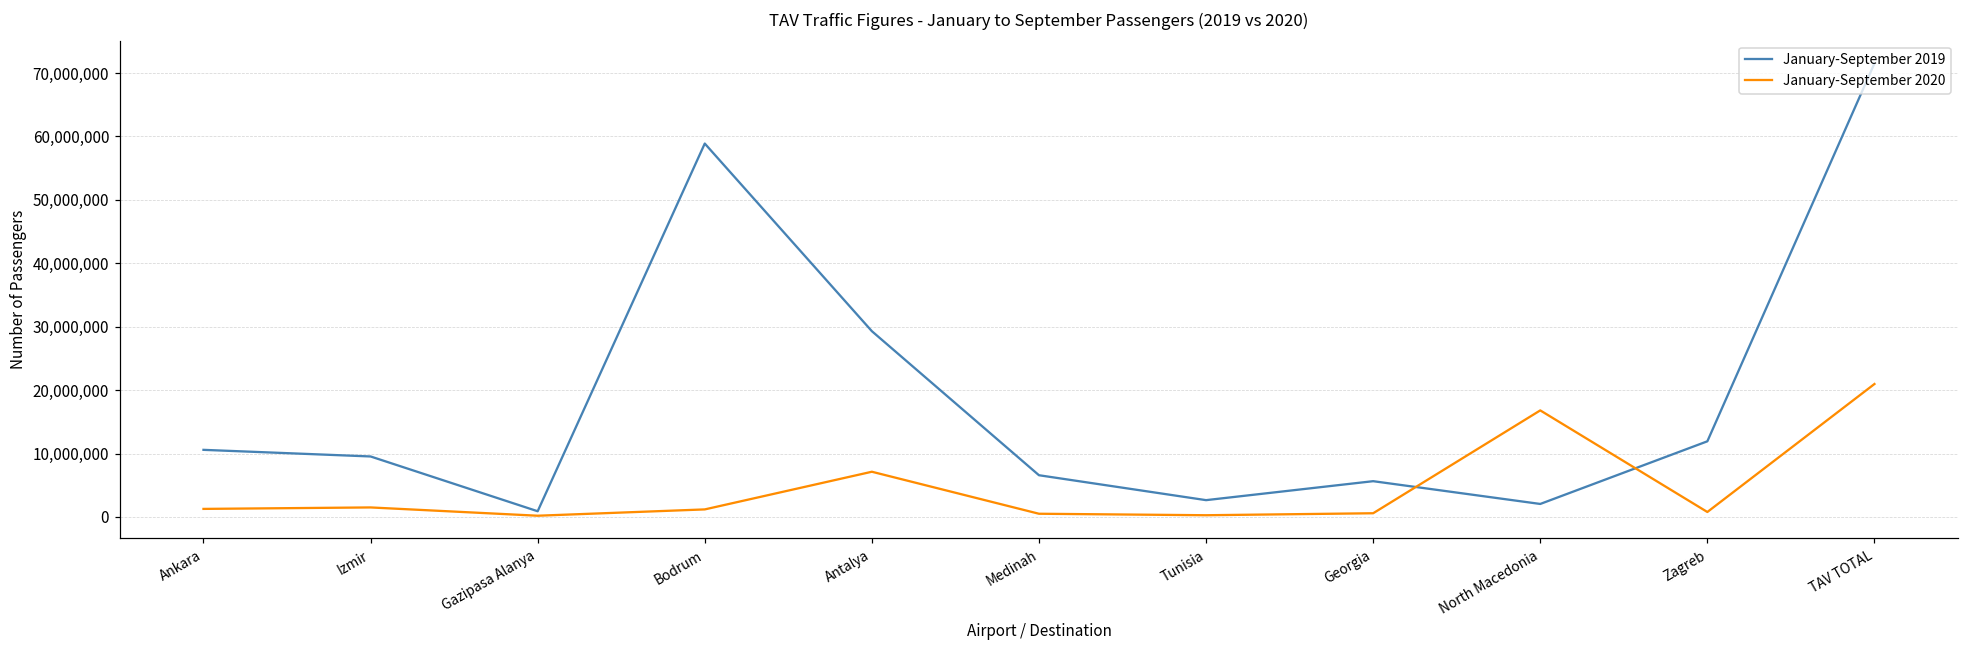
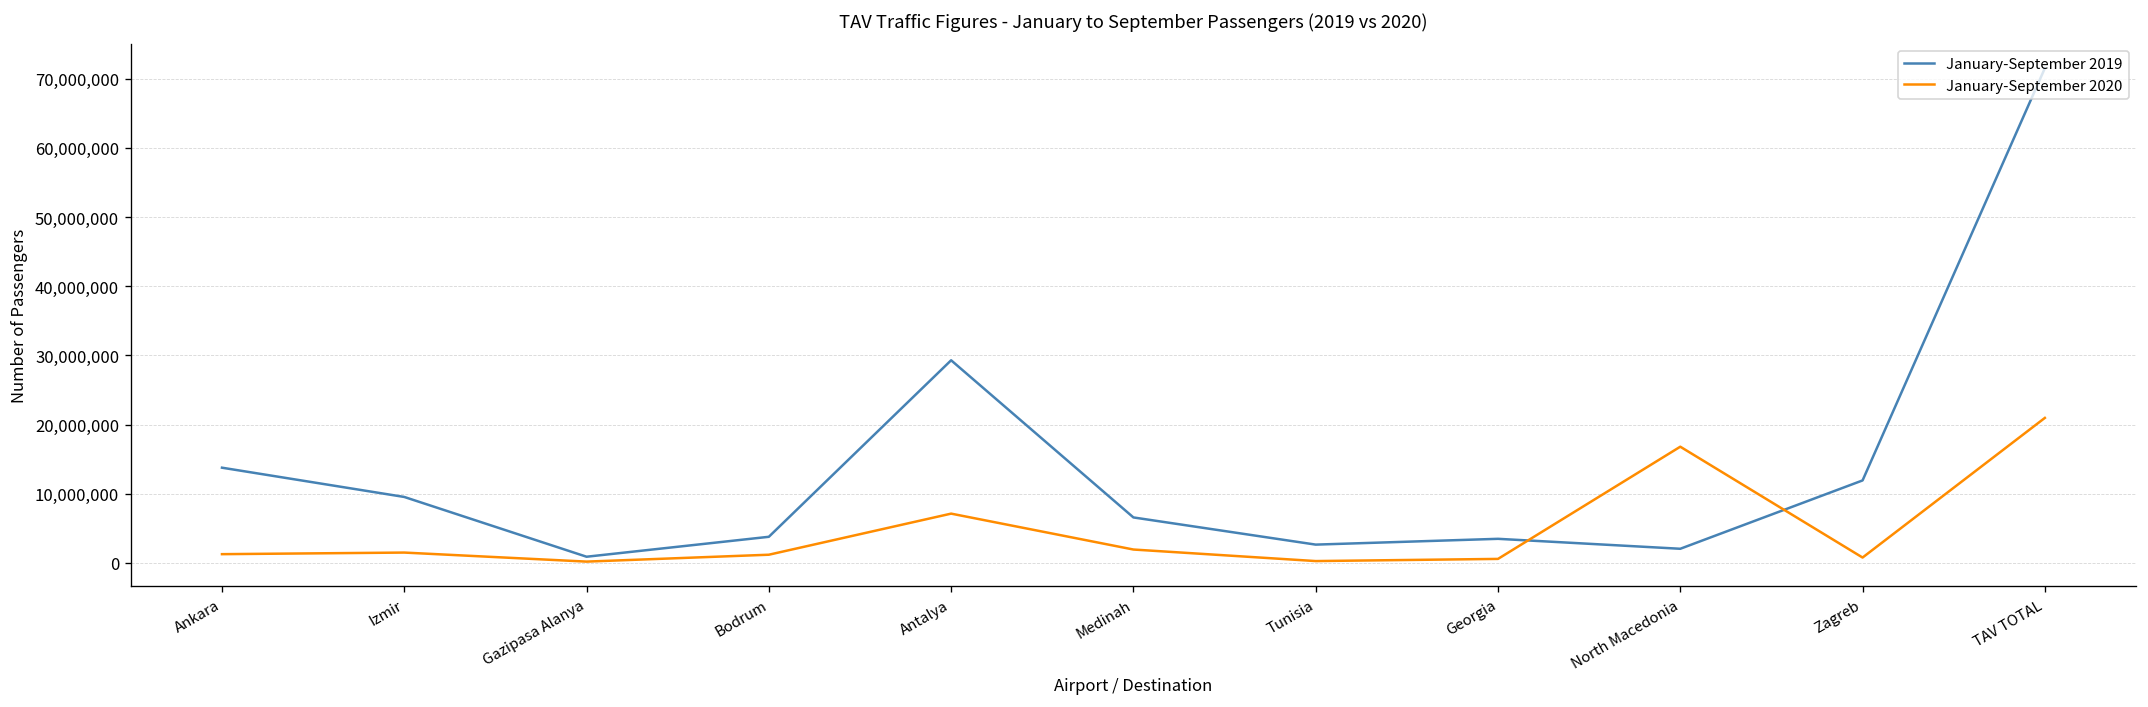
  {
    "January-September 2019": {
-     "Ankara": "11,000,000",
+     "Ankara": "14,000,000",
      "Izmir": "10,000,000",
      "Gazipasa Alanya": "1,000,000",
-     "Bodrum": "59,000,000",
+     "Bodrum": "4,000,000",
      "Antalya": "29,000,000",
      "Medinah": "7,000,000",
      "Tunisia": "3,000,000",
-     "Georgia": "6,000,000",
+     "Georgia": "3,000,000",
      "North Macedonia": "2,000,000",
      "Zagreb": "12,000,000"
    },
    "January-September 2020": {
      "Ankara": "1,000,000",
      "Izmir": "2,000,000",
      "Gazipasa Alanya": "0",
      "Bodrum": "1,000,000",
      "Antalya": "7,000,000",
-     "Medinah": "1,000,000",
+     "Medinah": "2,000,000",
      "Tunisia": "0",
      "Georgia": "1,000,000",
      "North Macedonia": "17,000,000",
      "Zagreb": "1,000,000",
      "TAV TOTAL": "21,000,000"
    }
  }
